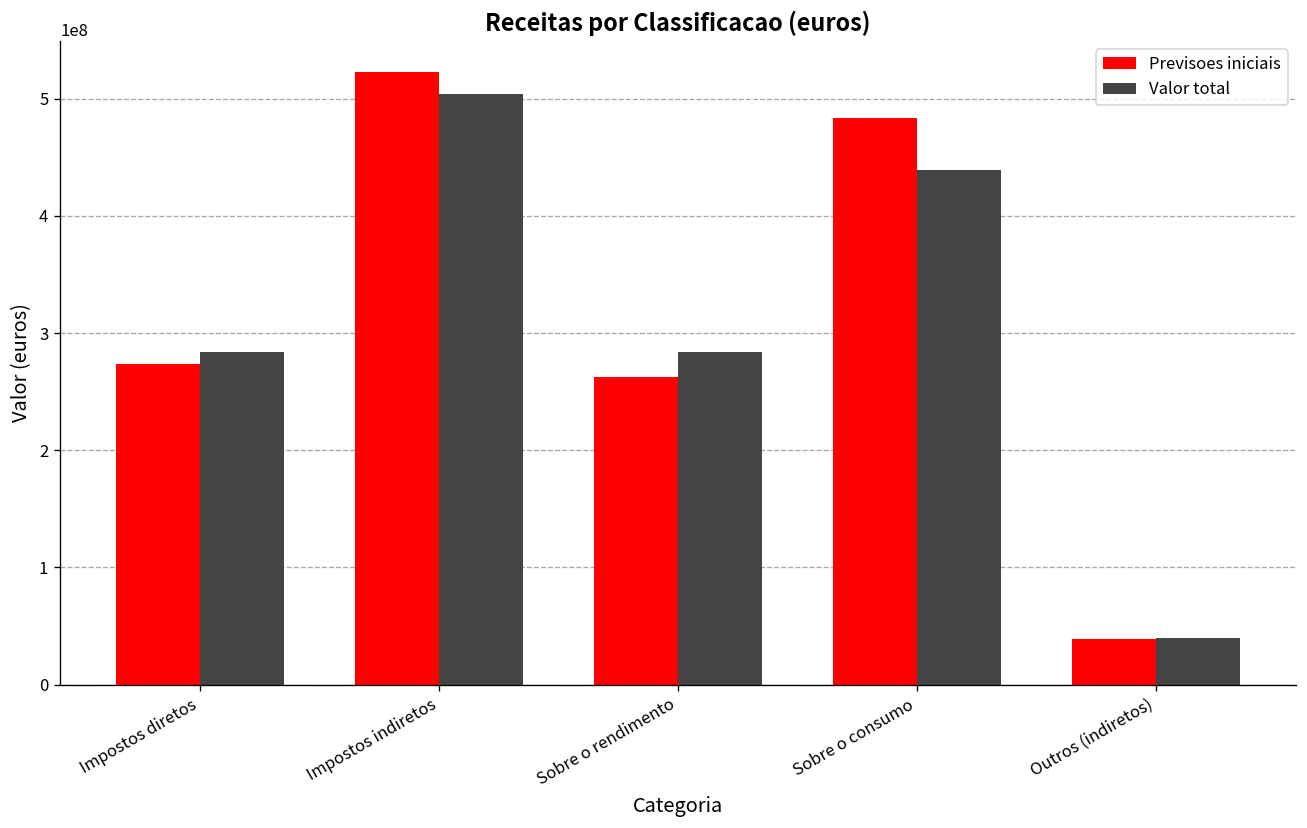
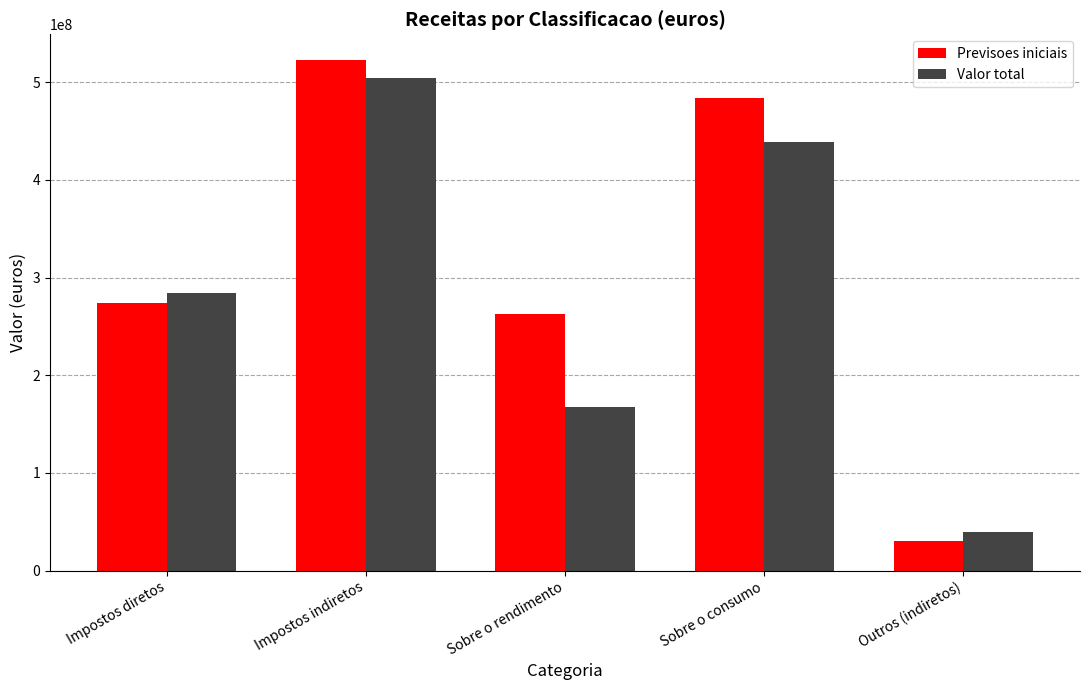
  {
    "Previsoes iniciais": {
      "Impostos diretos": 270000000,
      "Impostos indiretos": 520000000,
      "Sobre o rendimento": 260000000,
      "Sobre o consumo": 480000000,
-     "Outros (indiretos)": 40000000
+     "Outros (indiretos)": 30000000
    },
    "Valor total": {
      "Impostos diretos": 280000000,
      "Impostos indiretos": 500000000,
-     "Sobre o rendimento": 280000000,
+     "Sobre o rendimento": 170000000,
      "Sobre o consumo": 440000000,
      "Outros (indiretos)": 40000000
    }
  }
